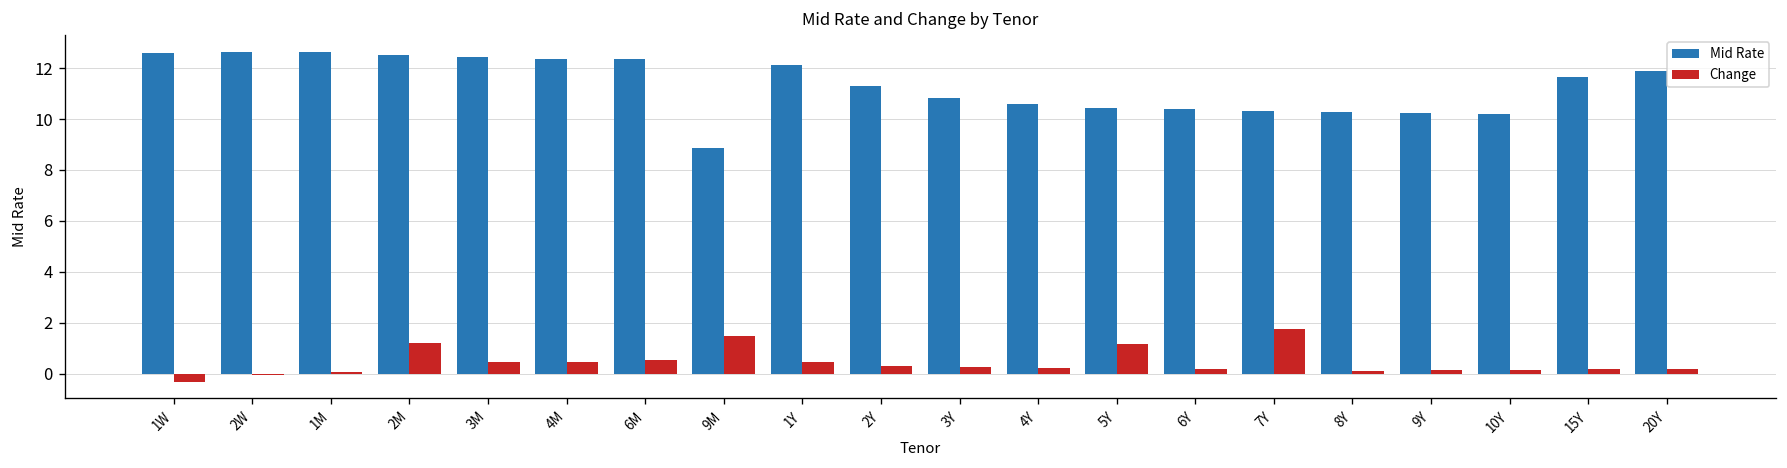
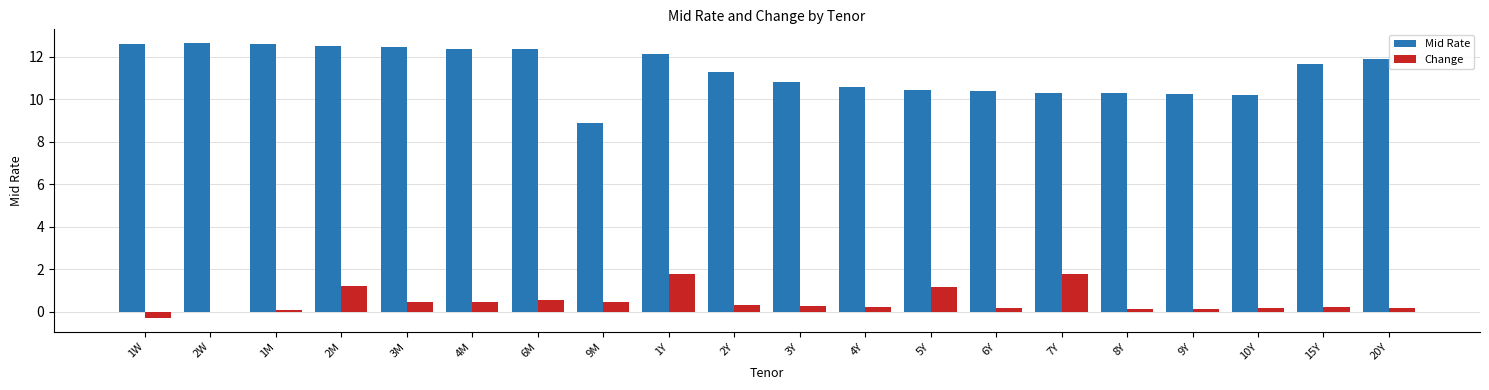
  {
    "Mid Rate": {
      "1W": 12.6,
      "2W": 12.6,
      "1M": 12.6,
      "2M": 12.5,
      "3M": 12.4,
      "4M": 12.4,
      "6M": 12.4,
      "9M": 8.9,
      "1Y": 12.1,
      "2Y": 11.3,
      "3Y": 10.8,
      "4Y": 10.6,
      "5Y": 10.4,
      "6Y": 10.4,
      "7Y": 10.3,
      "8Y": 10.3,
      "9Y": 10.2,
      "10Y": 10.2,
      "15Y": 11.6,
      "20Y": 11.9
    },
    "Change": {
      "1W": -0.3,
      "2M": 1.2,
      "3M": 0.5,
      "4M": 0.5,
      "6M": 0.6,
-     "9M": 1.5,
-     "1Y": 0.5,
+     "9M": 0.5,
+     "1Y": 1.8,
      "2Y": 0.3,
      "3Y": 0.3,
      "4Y": 0.2,
      "5Y": 1.2,
      "6Y": 0.2,
      "7Y": 1.8,
      "8Y": 0.1,
      "9Y": 0.1,
      "10Y": 0.2,
      "15Y": 0.2,
      "20Y": 0.2
    }
  }
